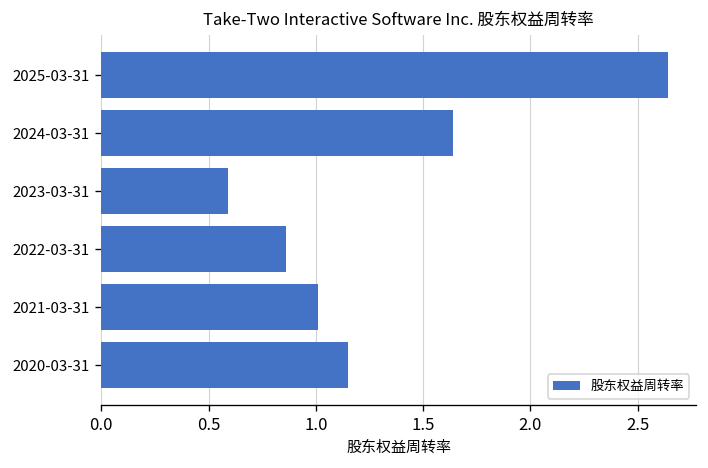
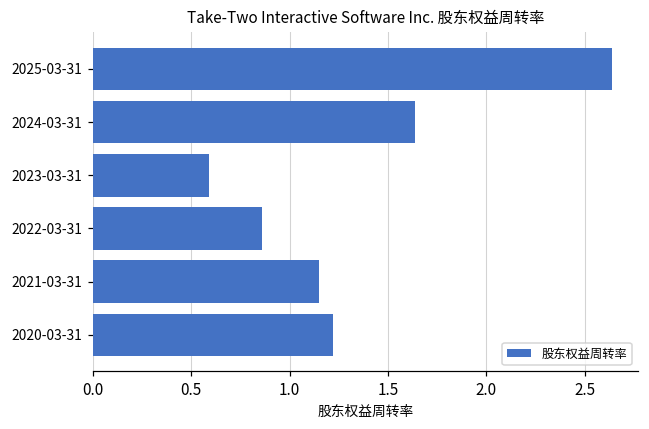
  {
    "2025-03-31": 2.64,
    "2024-03-31": 1.64,
    "2023-03-31": 0.59,
    "2022-03-31": 0.86,
-   "2021-03-31": 1.01,
-   "2020-03-31": 1.15
+   "2021-03-31": 1.15,
+   "2020-03-31": 1.22
  }
